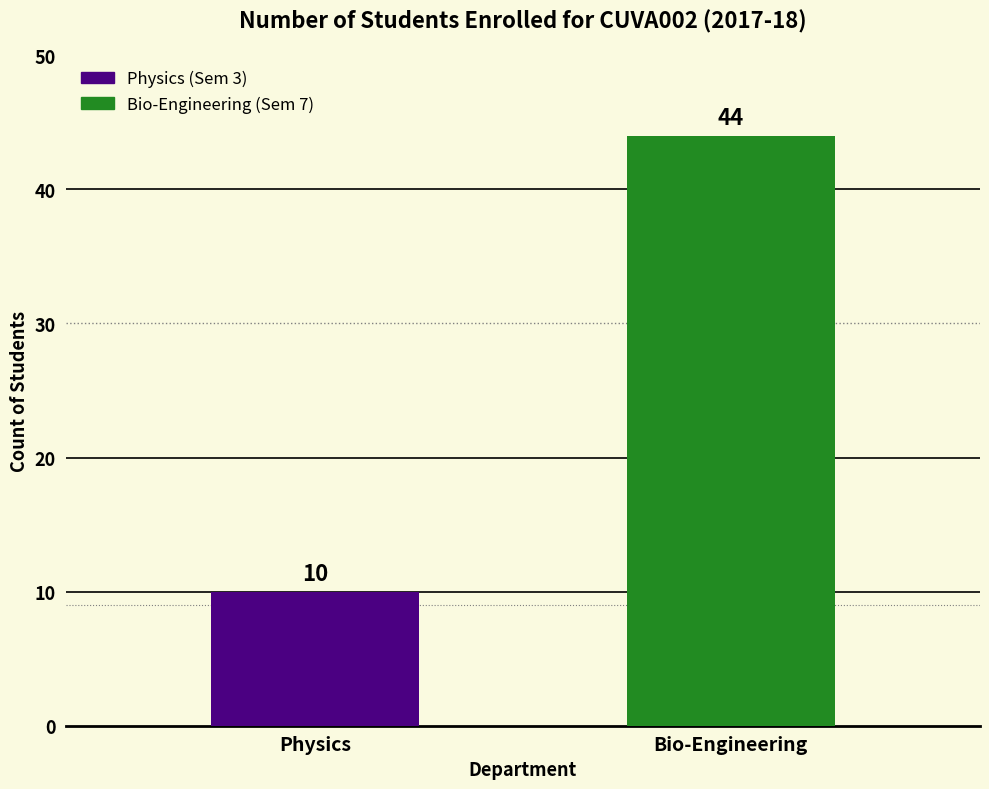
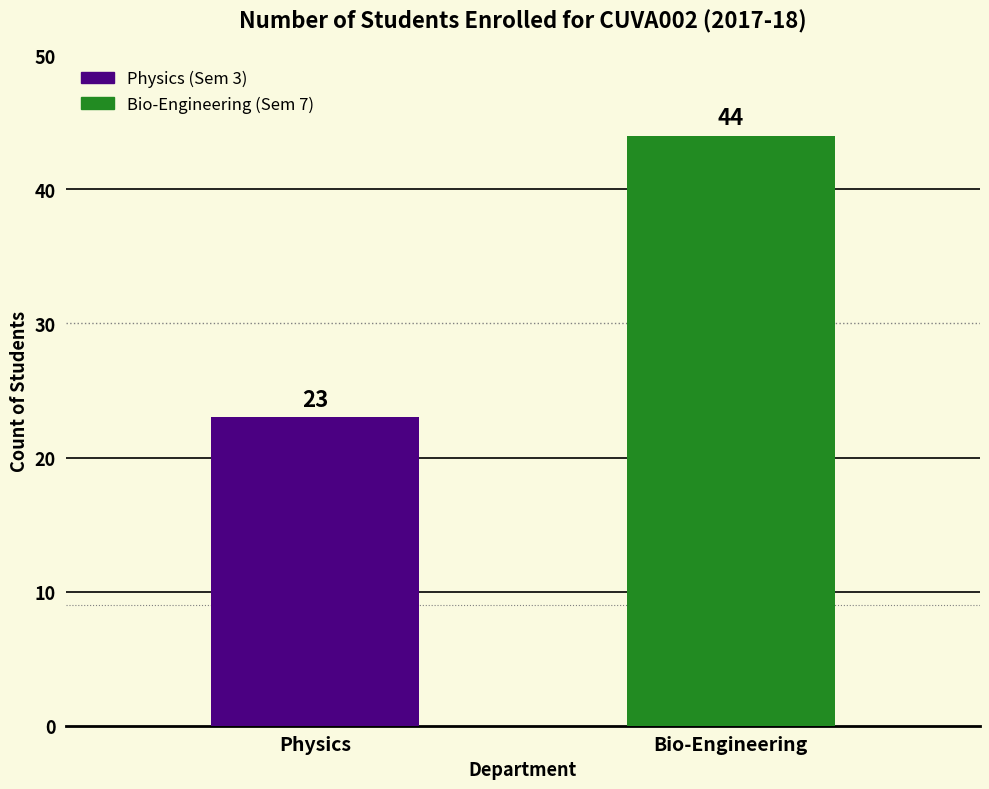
  {
-   "Physics": 10,
+   "Physics": 23,
    "Bio-Engineering": 44
  }
